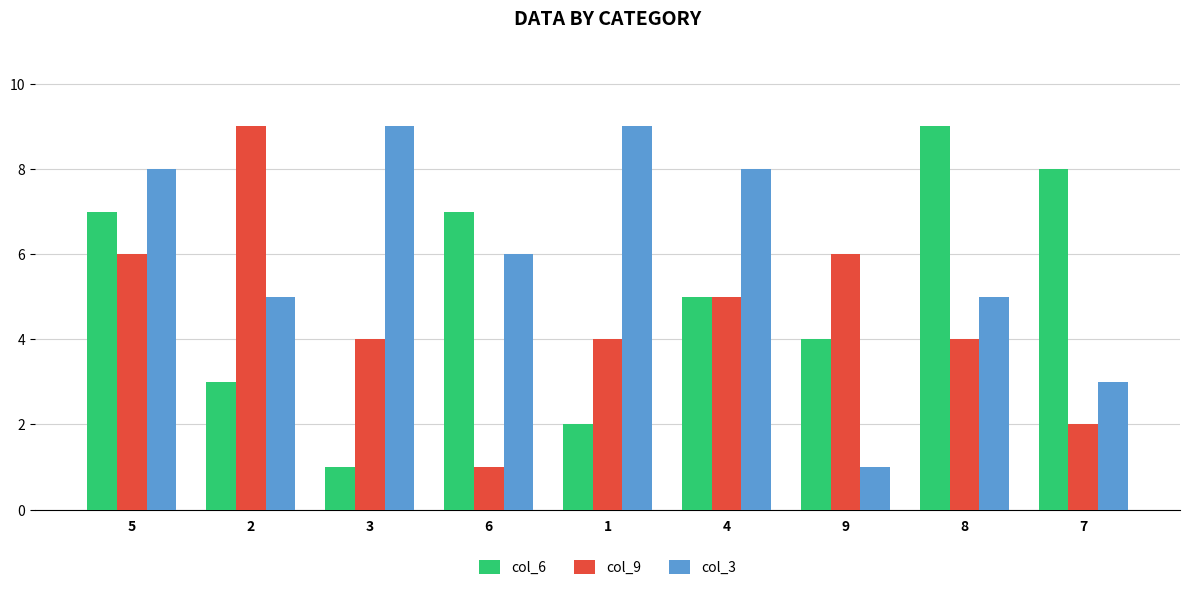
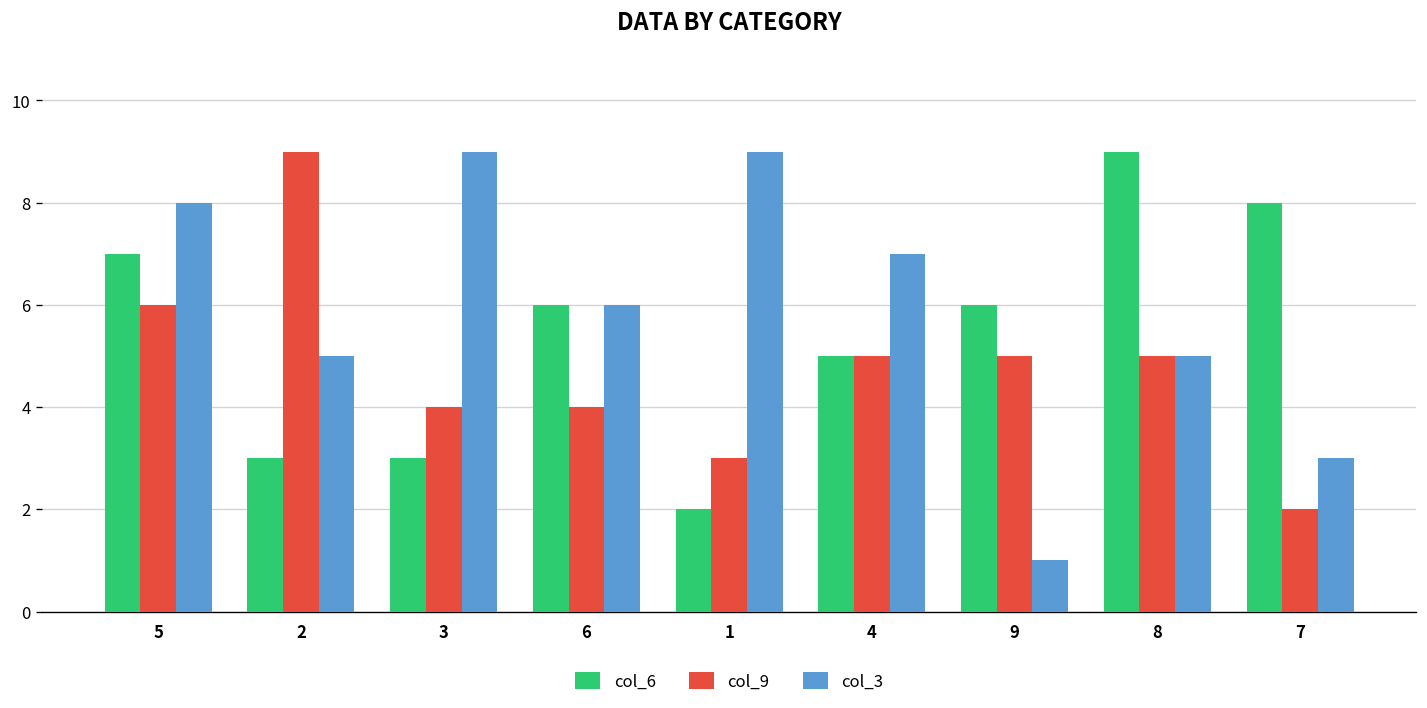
  {
    "col_6": {
      "5": 7,
      "2": 3,
-     "3": 1,
-     "6": 7,
+     "3": 3,
+     "6": 6,
      "1": 2,
      "4": 5,
-     "9": 4,
+     "9": 6,
      "8": 9,
      "7": 8
    },
    "col_9": {
      "5": 6,
      "2": 9,
      "3": 4,
-     "6": 1,
-     "1": 4,
+     "6": 4,
+     "1": 3,
      "4": 5,
-     "9": 6,
-     "8": 4,
+     "9": 5,
+     "8": 5,
      "7": 2
    },
    "col_3": {
      "5": 8,
      "2": 5,
      "3": 9,
      "6": 6,
      "1": 9,
-     "4": 8,
+     "4": 7,
      "9": 1,
      "8": 5,
      "7": 3
    }
  }
